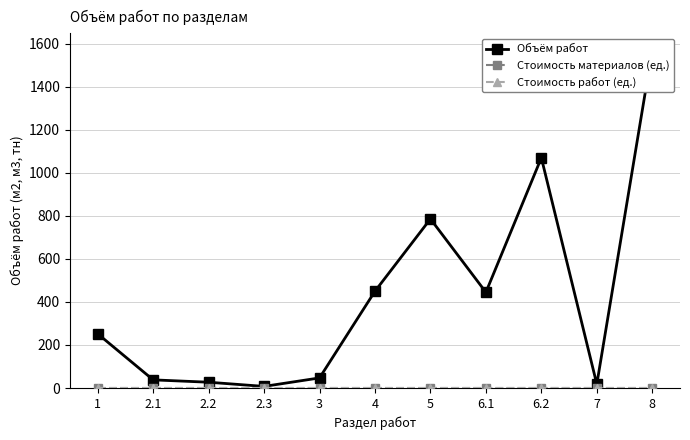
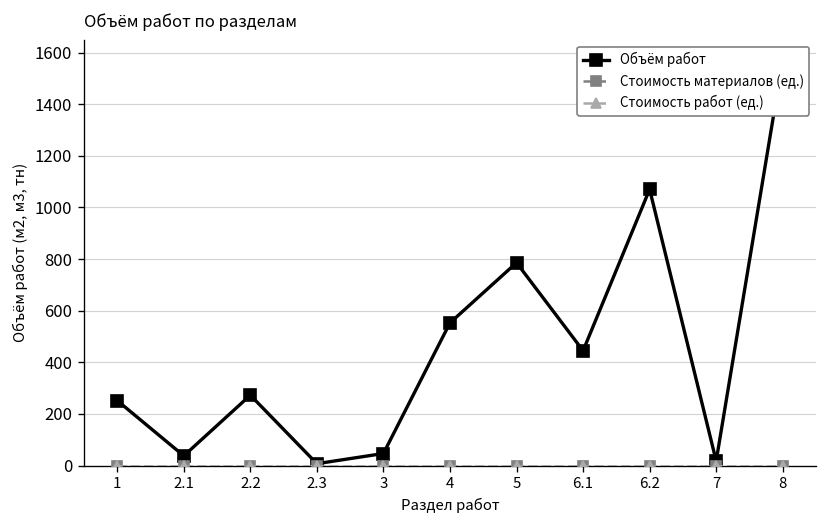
  {
    "Объём работ": {
      "1": 250,
      "2.1": 40,
-     "2.2": 30,
+     "2.2": 270,
      "3": 50,
-     "4": 450,
+     "4": 550,
      "5": 790,
      "6.1": 450,
      "6.2": 1070,
      "7": 20
    },
    "Стоимость работ (ед.)": {
      "1": 0,
      "2.1": 0,
      "2.2": 0,
      "3": 0,
      "4": 0,
      "5": 0,
      "6.1": 0,
      "6.2": 0,
      "7": 0,
      "8": 0
    }
  }
